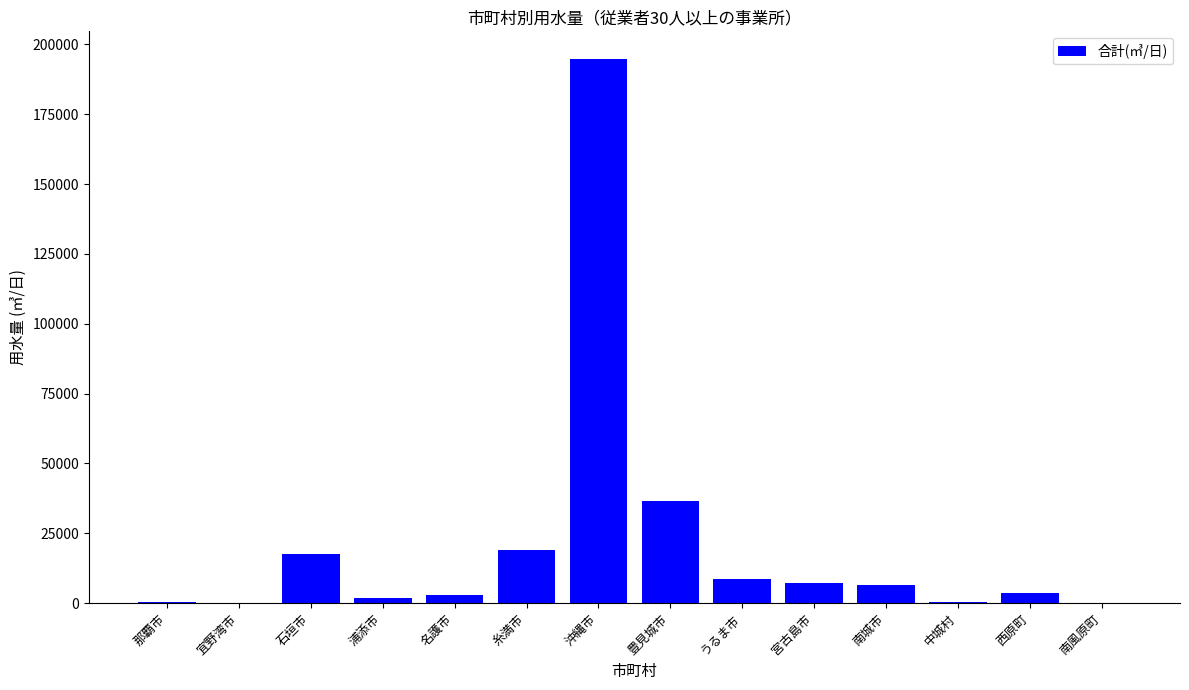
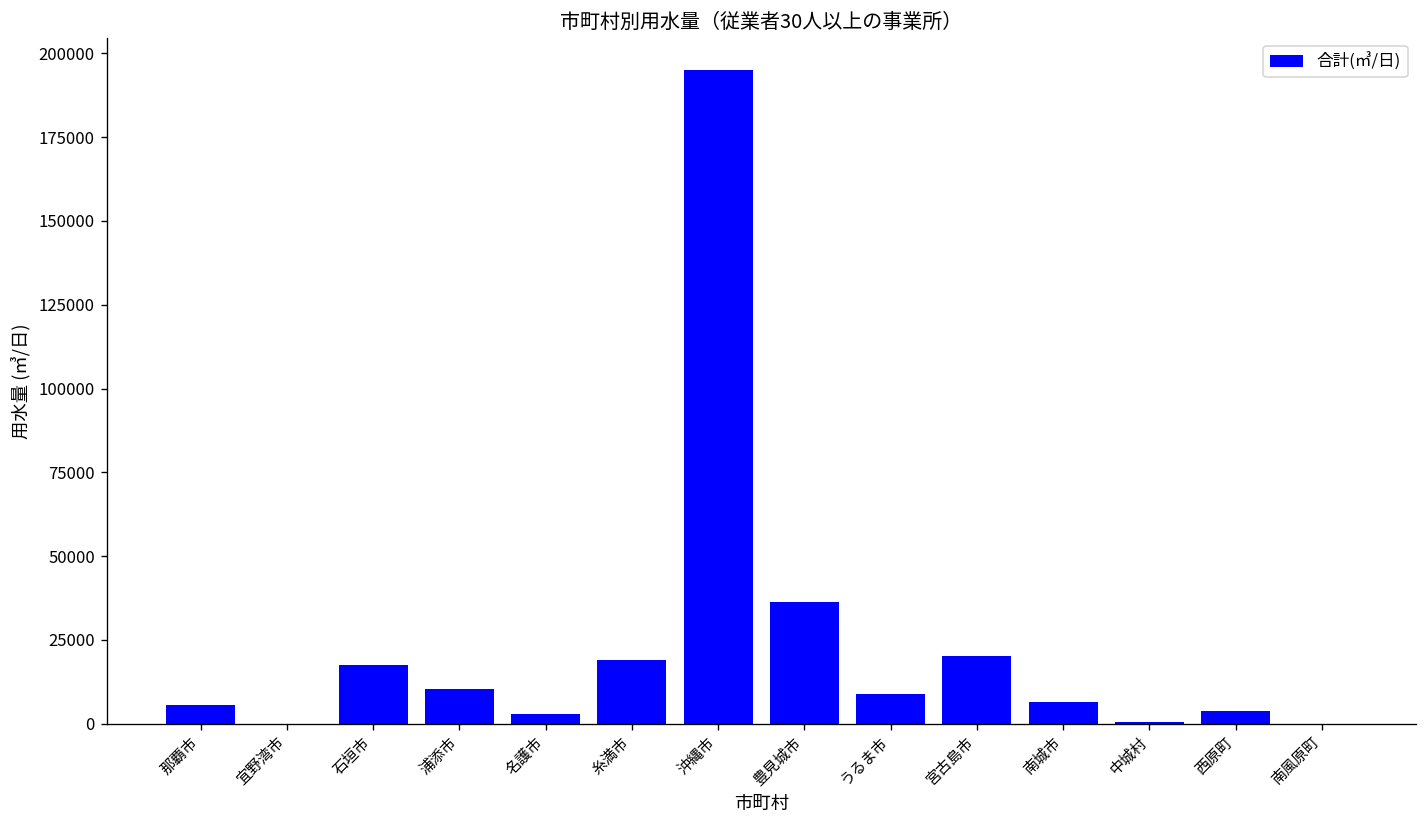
  {
-   "那覇市": 0,
+   "那覇市": 6000,
    "石垣市": 17000,
-   "浦添市": 2000,
+   "浦添市": 10000,
    "名護市": 3000,
    "糸満市": 19000,
    "沖縄市": 195000,
    "豊見城市": 36000,
    "うるま市": 9000,
-   "宮古島市": 7000,
+   "宮古島市": 20000,
    "南城市": 7000,
    "西原町": 4000
  }
